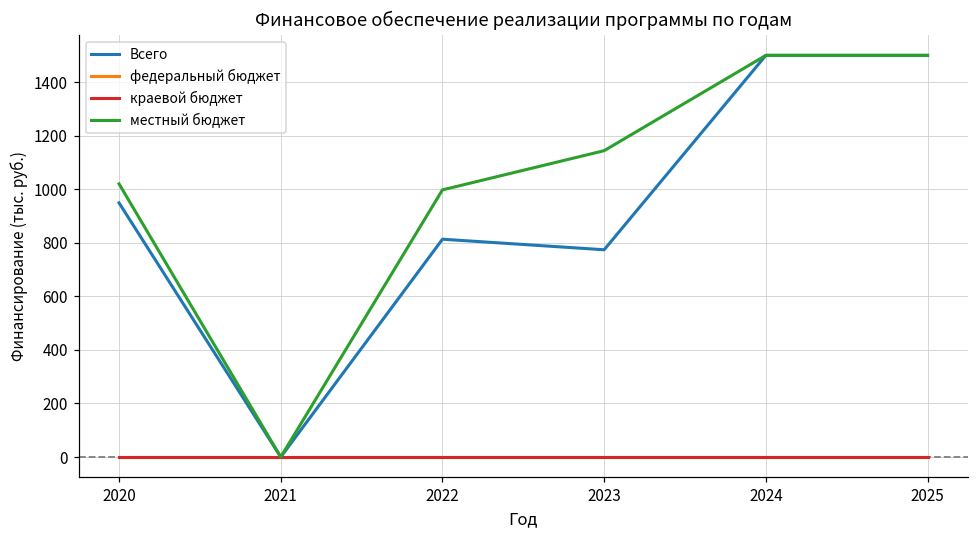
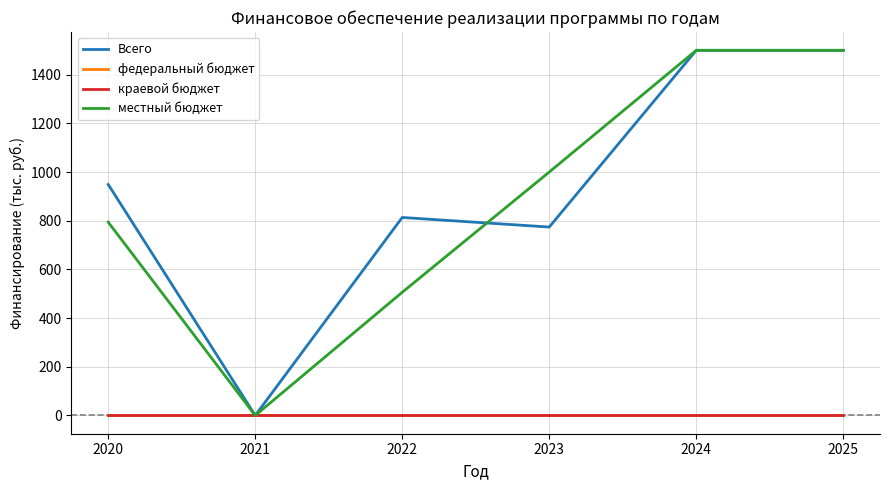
  {
    "Всего": {
      "2020": 950,
      "2022": 810,
      "2023": 770
    },
    "краевой бюджет": {
      "2020": 0,
      "2022": 0,
      "2023": 0,
      "2024": 0,
      "2025": 0
    },
    "местный бюджет": {
-     "2020": 1020,
-     "2022": 1000,
-     "2023": 1140
+     "2020": 790,
+     "2022": 510,
+     "2023": 1000
    }
  }
